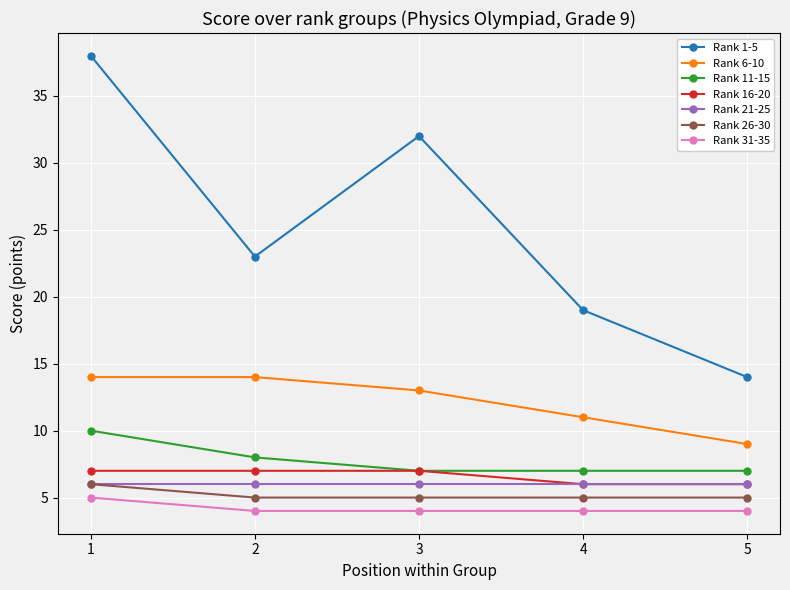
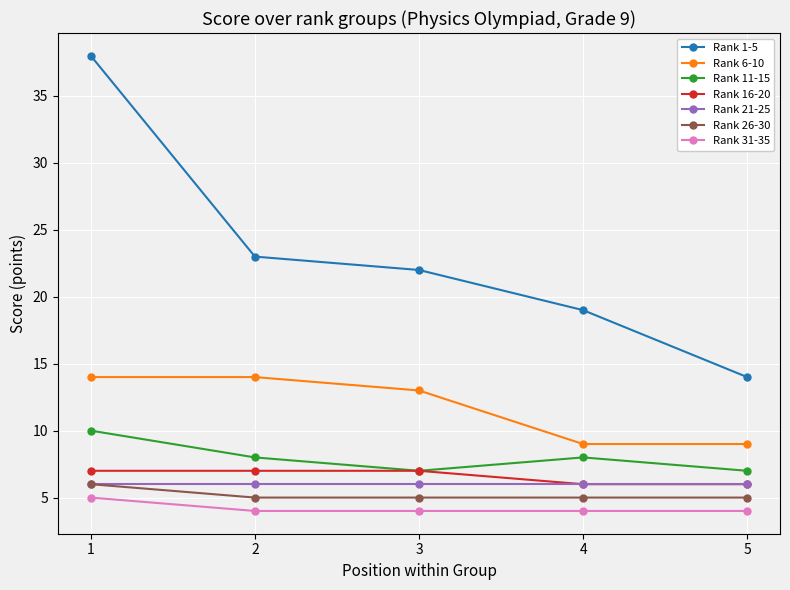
  {
    "Rank 1-5": {
      "1": 38,
      "2": 23,
-     "3": 32,
+     "3": 22,
      "4": 19,
      "5": 14
    },
    "Rank 6-10": {
      "1": 14,
      "2": 14,
      "3": 13,
-     "4": 11,
+     "4": 9,
      "5": 9
    },
    "Rank 11-15": {
      "1": 10,
      "2": 8,
-     "4": 7,
+     "4": 8,
      "5": 7
    },
    "Rank 16-20": {
      "1": 7,
      "2": 7
    },
    "Rank 21-25": {
      "2": 6,
      "3": 6
    },
    "Rank 26-30": {
      "2": 5,
      "3": 5,
      "4": 5,
      "5": 5
    },
    "Rank 31-35": {
      "1": 5,
      "2": 4,
      "3": 4,
      "4": 4,
      "5": 4
    }
  }
